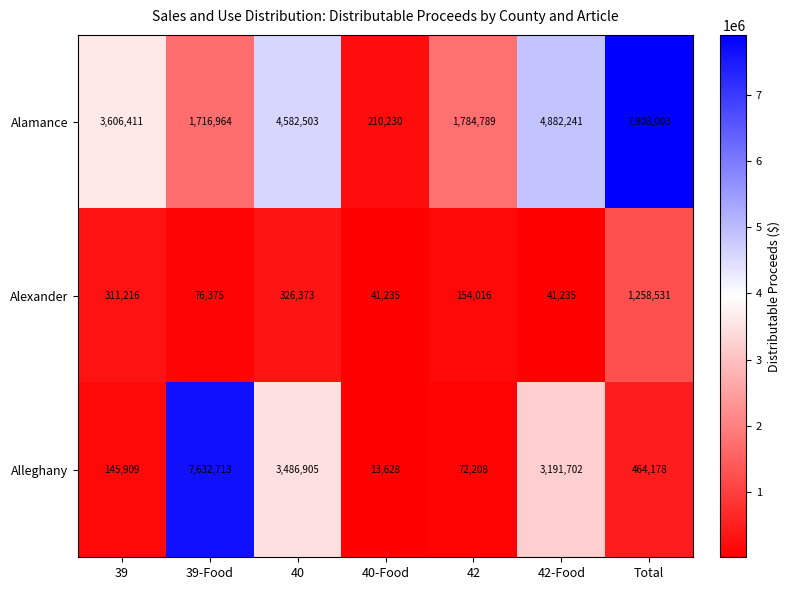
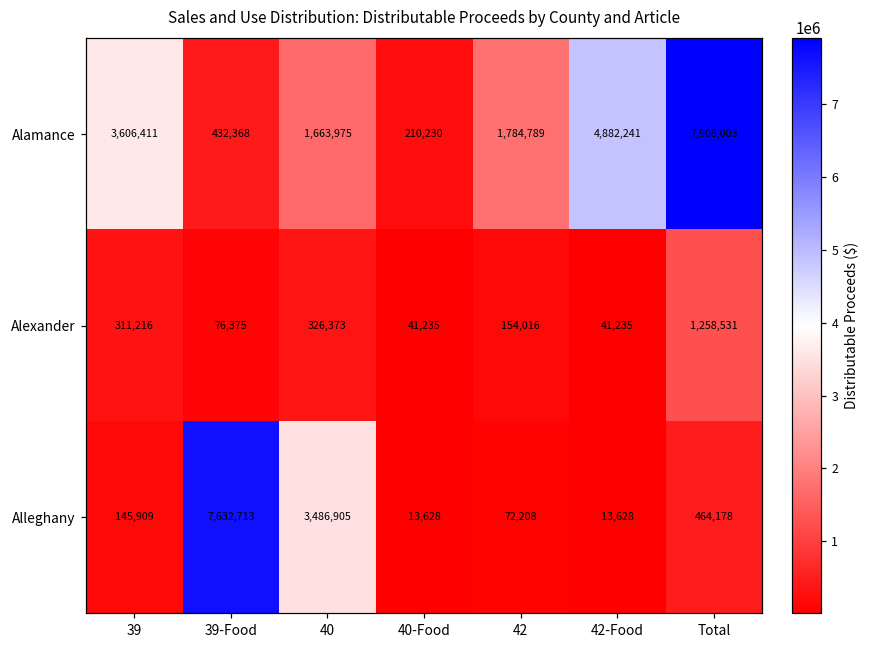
  {
    "Alamance": {
      "39": "3,606,411",
-     "39-Food": "1,716,964",
-     "40": "4,582,503",
+     "39-Food": "432,368",
+     "40": "1,663,975",
      "40-Food": "210,230",
      "42": "1,784,789",
      "42-Food": "4,882,241",
      "Total": "7,908,003"
    },
    "Alexander": {
      "39": "311,216",
      "39-Food": "76,375",
      "40": "326,373",
      "40-Food": "41,235",
      "42": "154,016",
      "42-Food": "41,235",
      "Total": "1,258,531"
    },
    "Alleghany": {
      "39": "145,909",
      "39-Food": "7,632,713",
      "40": "3,486,905",
      "40-Food": "13,628",
      "42": "72,208",
-     "42-Food": "3,191,702",
+     "42-Food": "13,628",
      "Total": "464,178"
    }
  }
